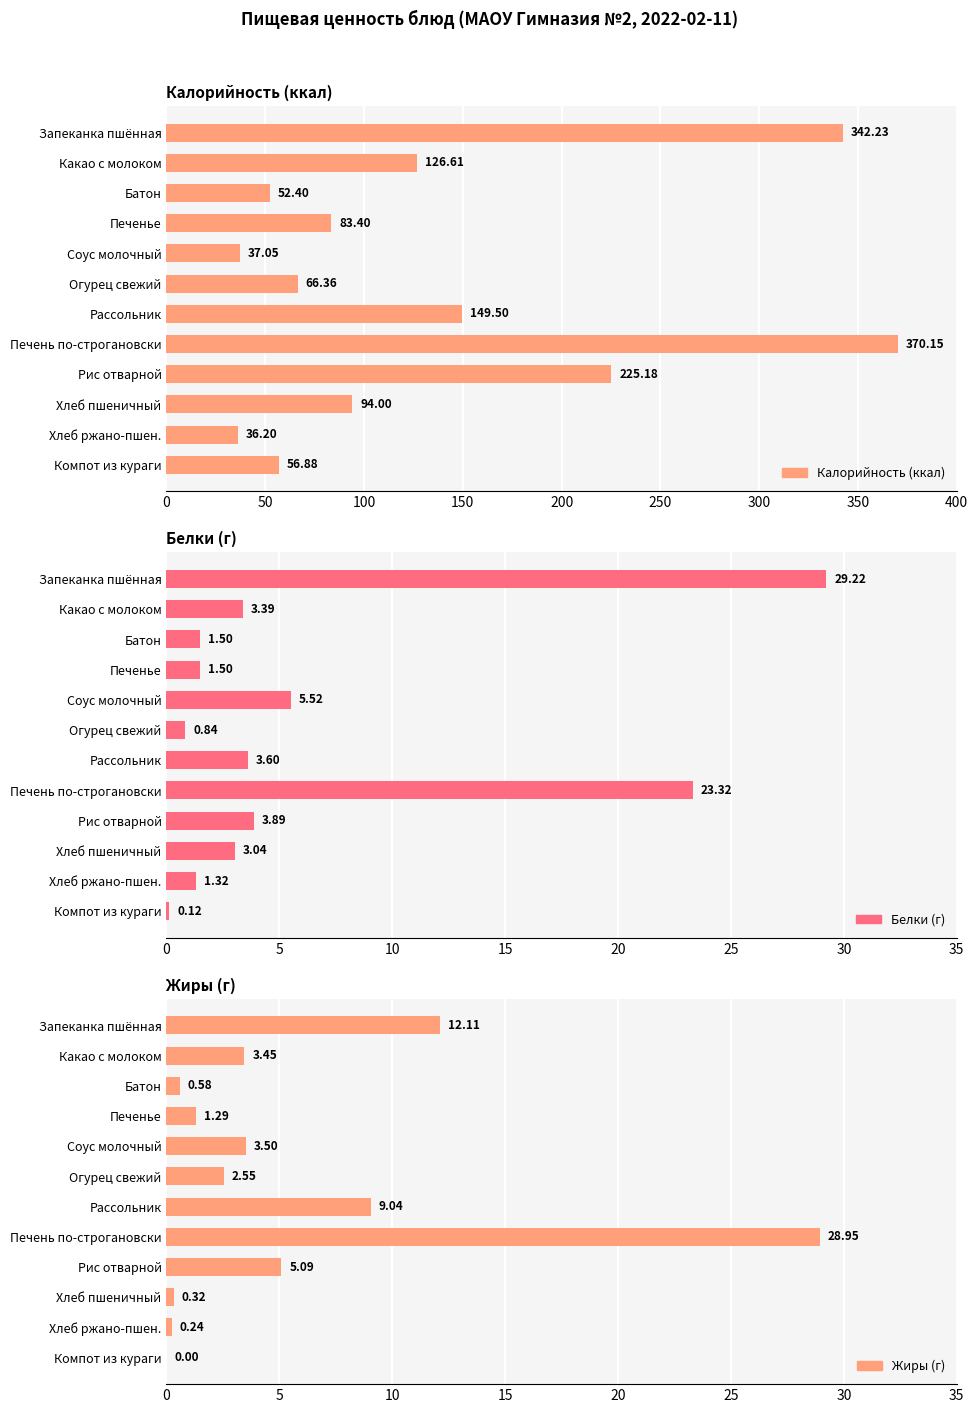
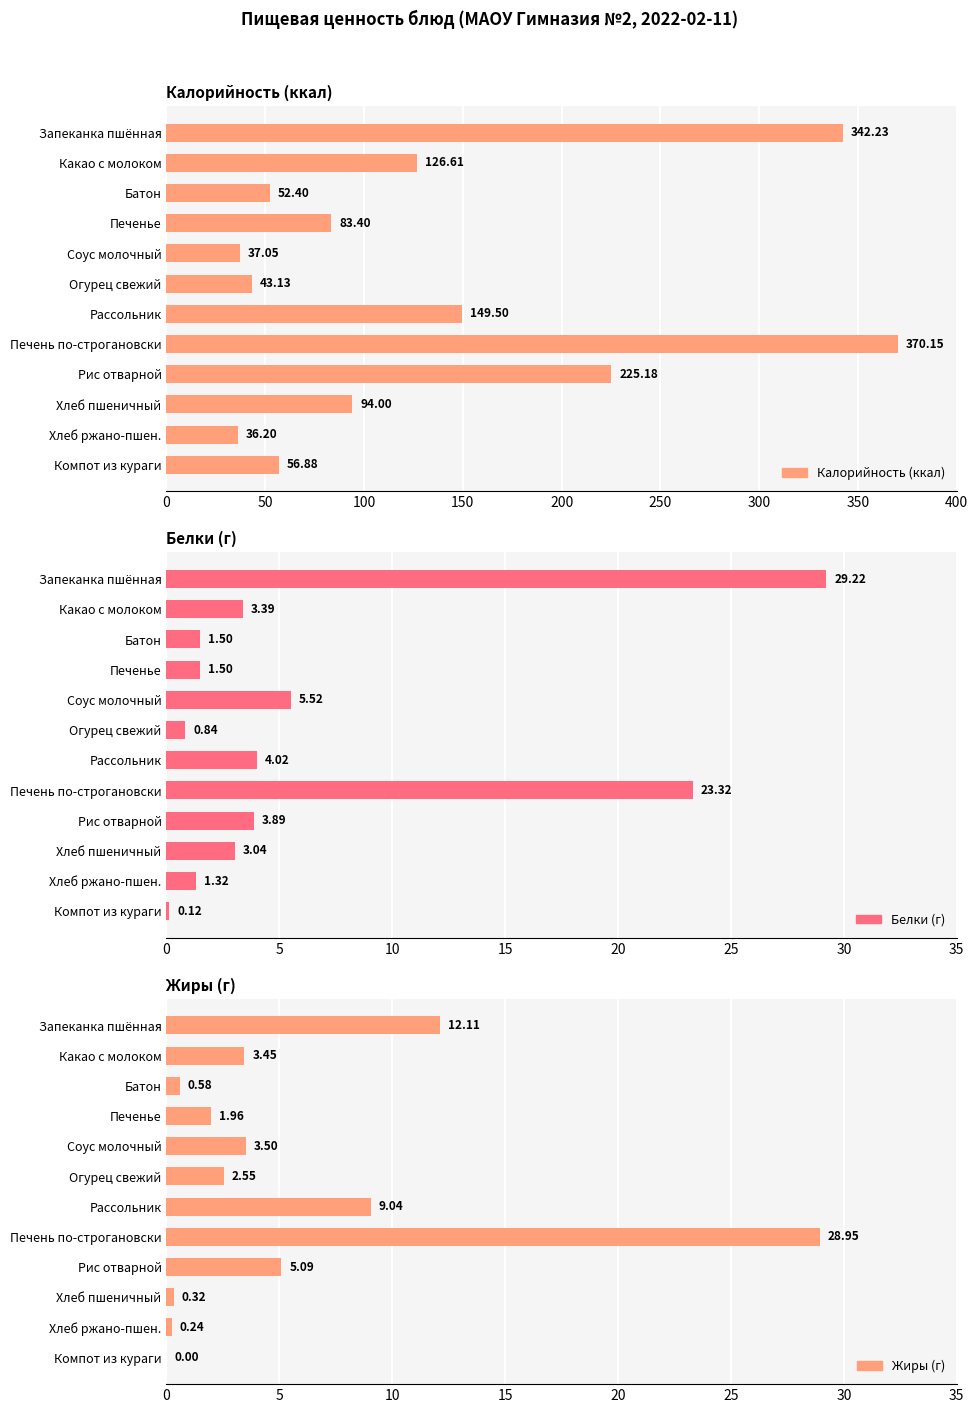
  {
    "Калорийность (ккал)": {
      "Запеканка пшённая": 342.23,
      "Какао с молоком": 126.61,
      "Батон": 52.40,
      "Печенье": 83.40,
      "Соус молочный": 37.05,
-     "Огурец свежий": 66.36,
+     "Огурец свежий": 43.13,
      "Рассольник": 149.50,
      "Печень по-строгановски": 370.15,
      "Рис отварной": 225.18,
      "Хлеб пшеничный": 94.00,
      "Хлеб ржано-пшен.": 36.20,
      "Компот из кураги": 56.88
    },
    "Белки (г)": {
      "Запеканка пшённая": 29.22,
      "Какао с молоком": 3.39,
      "Батон": 1.50,
      "Печенье": 1.50,
      "Соус молочный": 5.52,
      "Огурец свежий": 0.84,
-     "Рассольник": 3.60,
+     "Рассольник": 4.02,
      "Печень по-строгановски": 23.32,
      "Рис отварной": 3.89,
      "Хлеб пшеничный": 3.04,
      "Хлеб ржано-пшен.": 1.32,
      "Компот из кураги": 0.12
    },
    "Жиры (г)": {
      "Запеканка пшённая": 12.11,
      "Какао с молоком": 3.45,
      "Батон": 0.58,
-     "Печенье": 1.29,
+     "Печенье": 1.96,
      "Соус молочный": 3.50,
      "Огурец свежий": 2.55,
      "Рассольник": 9.04,
      "Печень по-строгановски": 28.95,
      "Рис отварной": 5.09,
      "Хлеб пшеничный": 0.32,
      "Хлеб ржано-пшен.": 0.24,
      "Компот из кураги": 0.00
    }
  }
